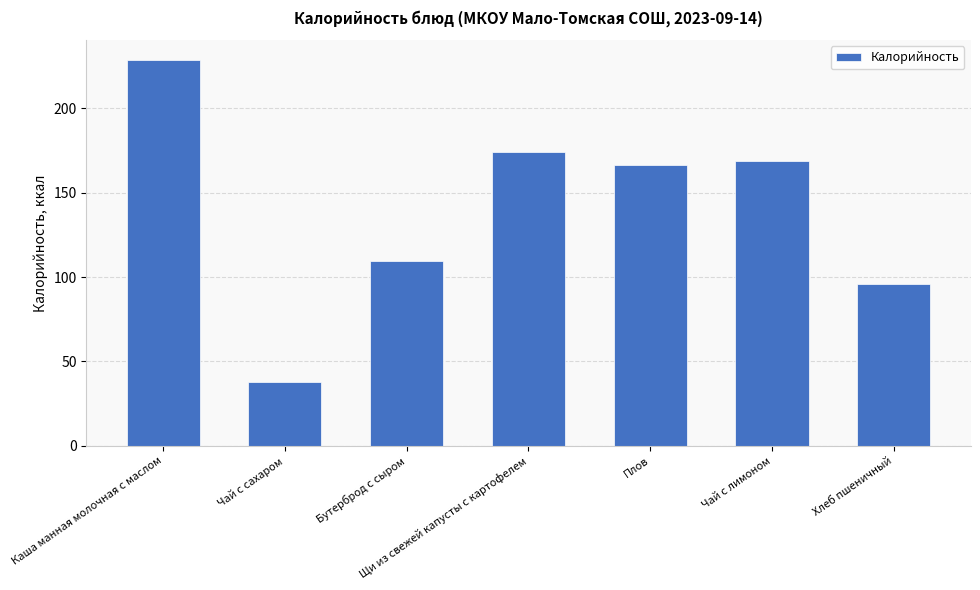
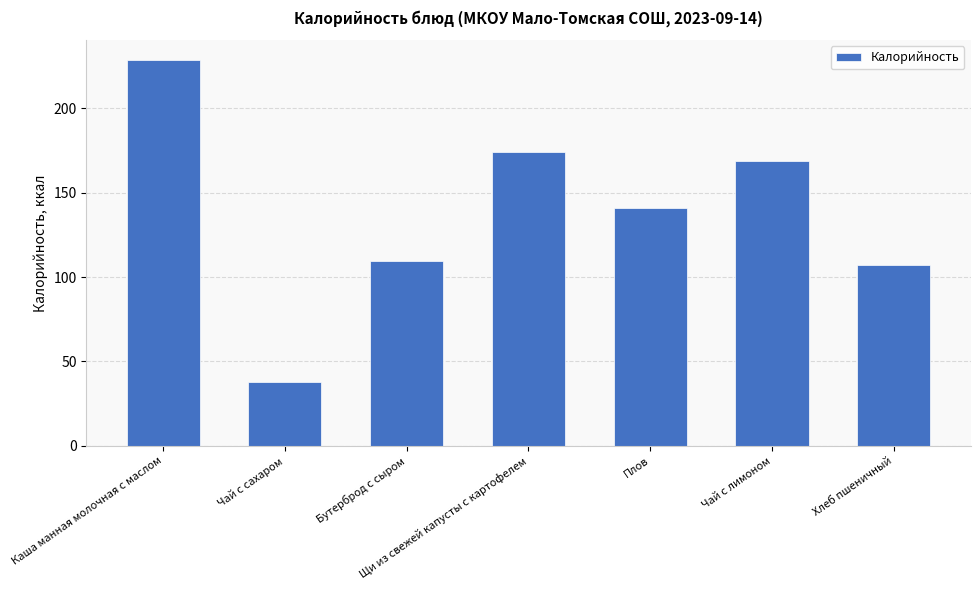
  {
    "Каша манная молочная с маслом": 229,
    "Чай с сахаром": 38,
    "Бутерброд с сыром": 110,
    "Щи из свежей капусты с картофелем": 174,
-   "Плов": 167,
+   "Плов": 141,
    "Чай с лимоном": 169,
-   "Хлеб пшеничный": 96
+   "Хлеб пшеничный": 107
  }
